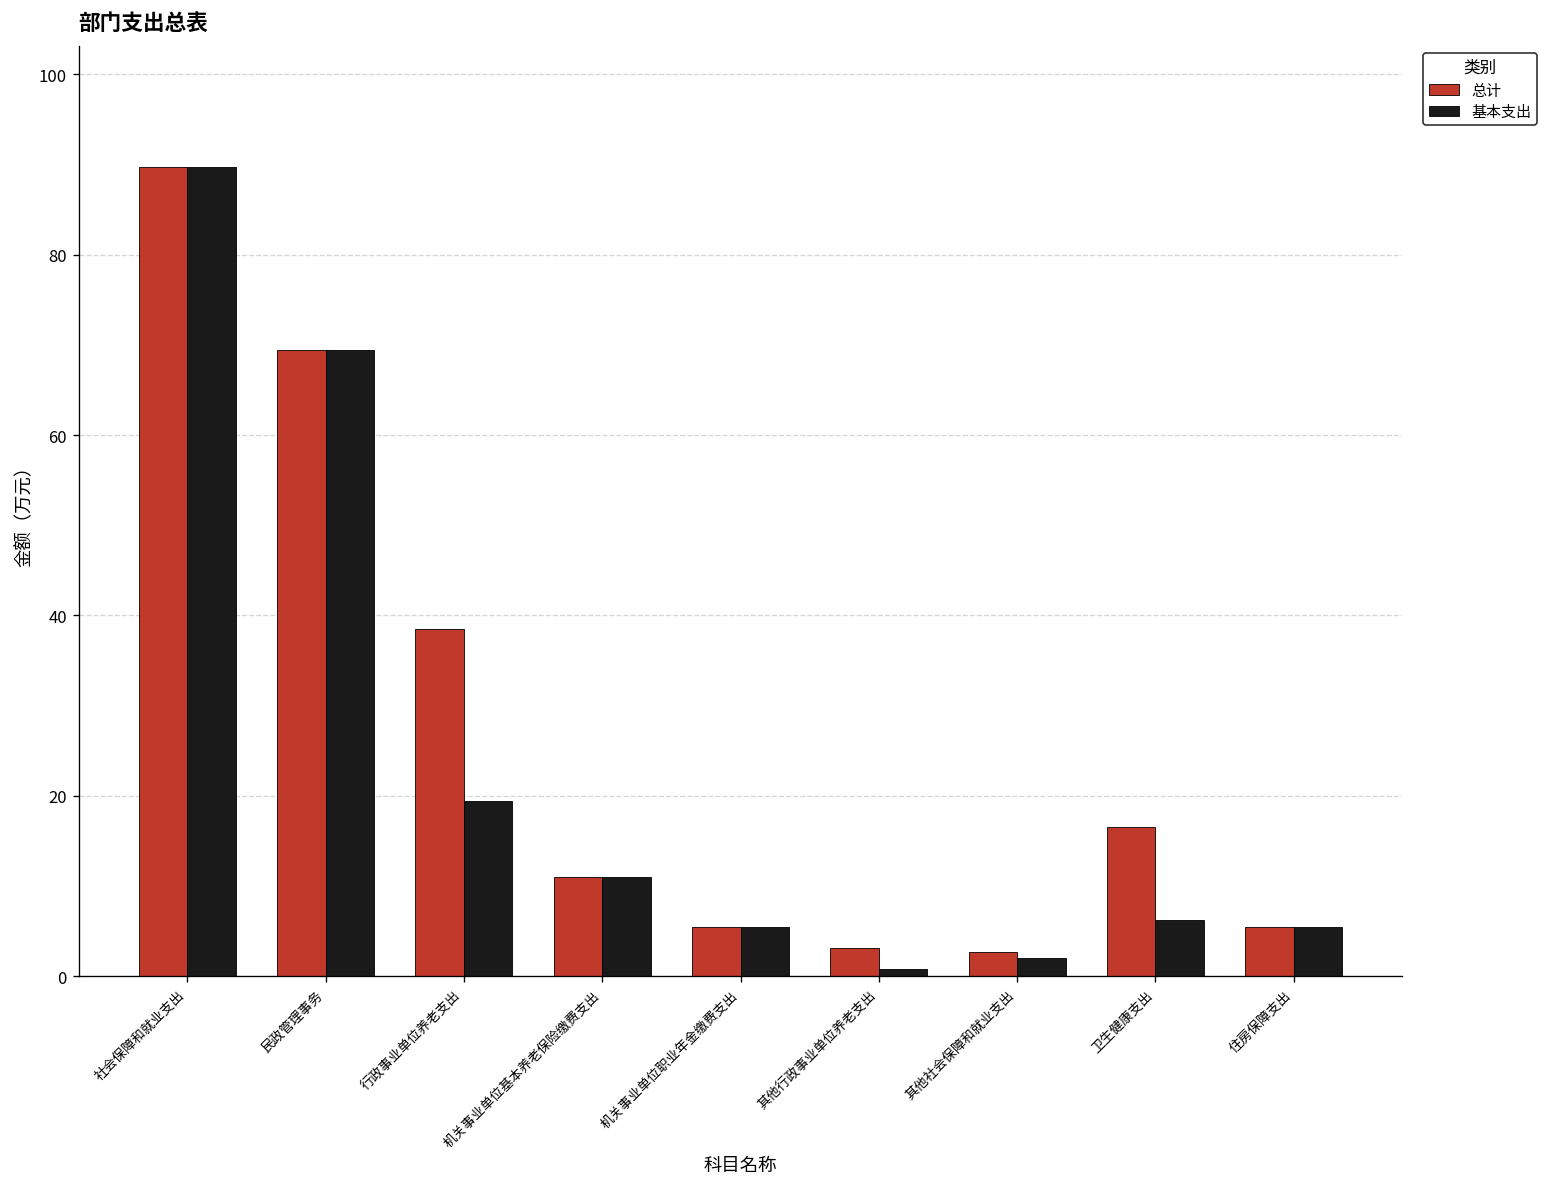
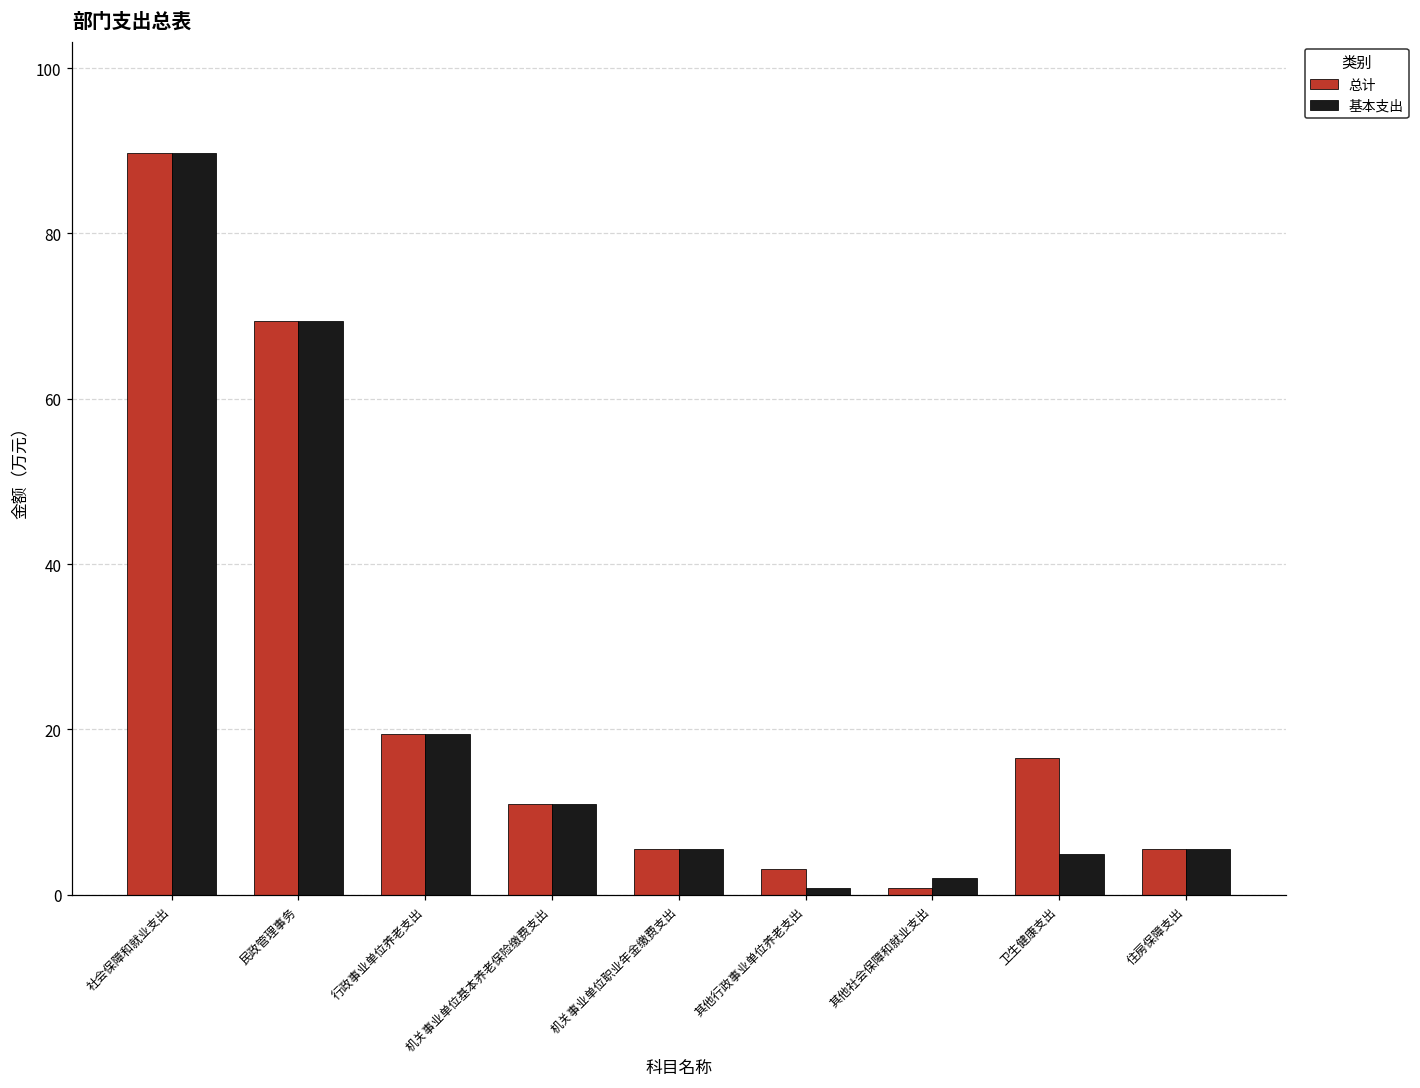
  {
    "总计": {
      "社会保障和就业支出": 90,
      "民政管理事务": 69,
-     "行政事业单位养老支出": 38,
+     "行政事业单位养老支出": 19,
      "机关事业单位基本养老保险缴费支出": 11,
      "机关事业单位职业年金缴费支出": 5,
      "其他行政事业单位养老支出": 3,
-     "其他社会保障和就业支出": 3,
+     "其他社会保障和就业支出": 1,
      "卫生健康支出": 16,
      "住房保障支出": 5
    },
    "基本支出": {
      "社会保障和就业支出": 90,
      "民政管理事务": 69,
      "行政事业单位养老支出": 19,
      "机关事业单位基本养老保险缴费支出": 11,
      "机关事业单位职业年金缴费支出": 5,
      "其他行政事业单位养老支出": 1,
      "其他社会保障和就业支出": 2,
-     "卫生健康支出": 6,
+     "卫生健康支出": 5,
      "住房保障支出": 5
    }
  }
